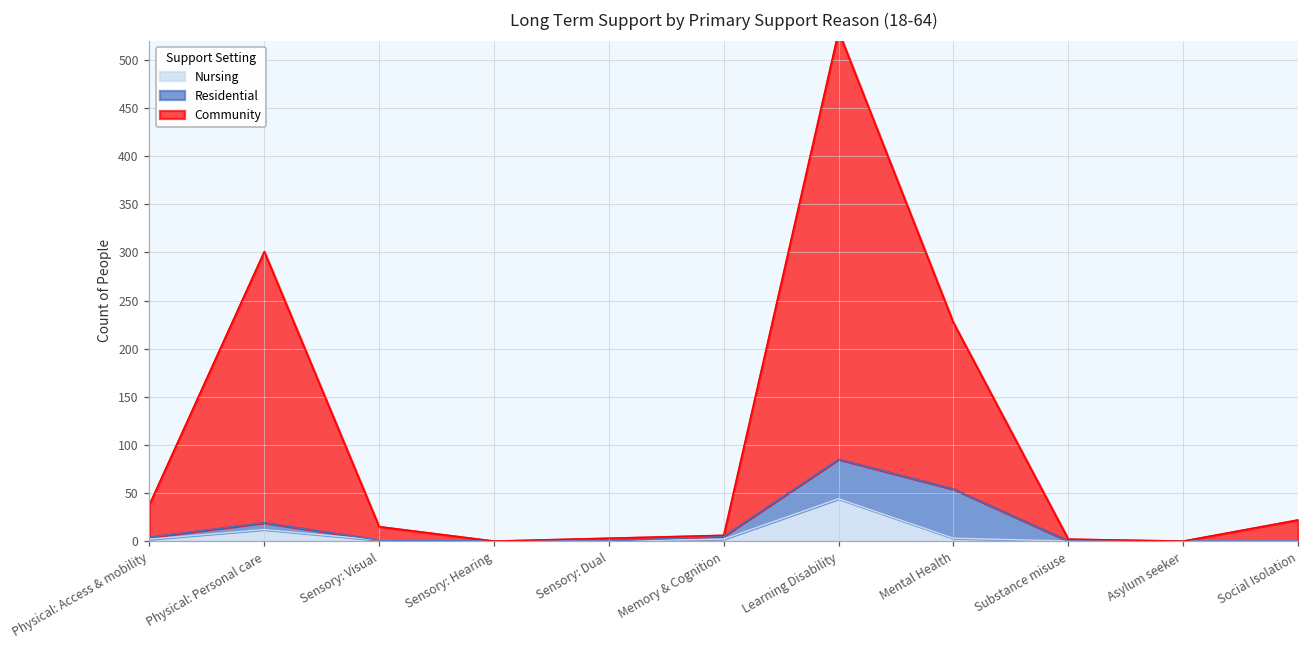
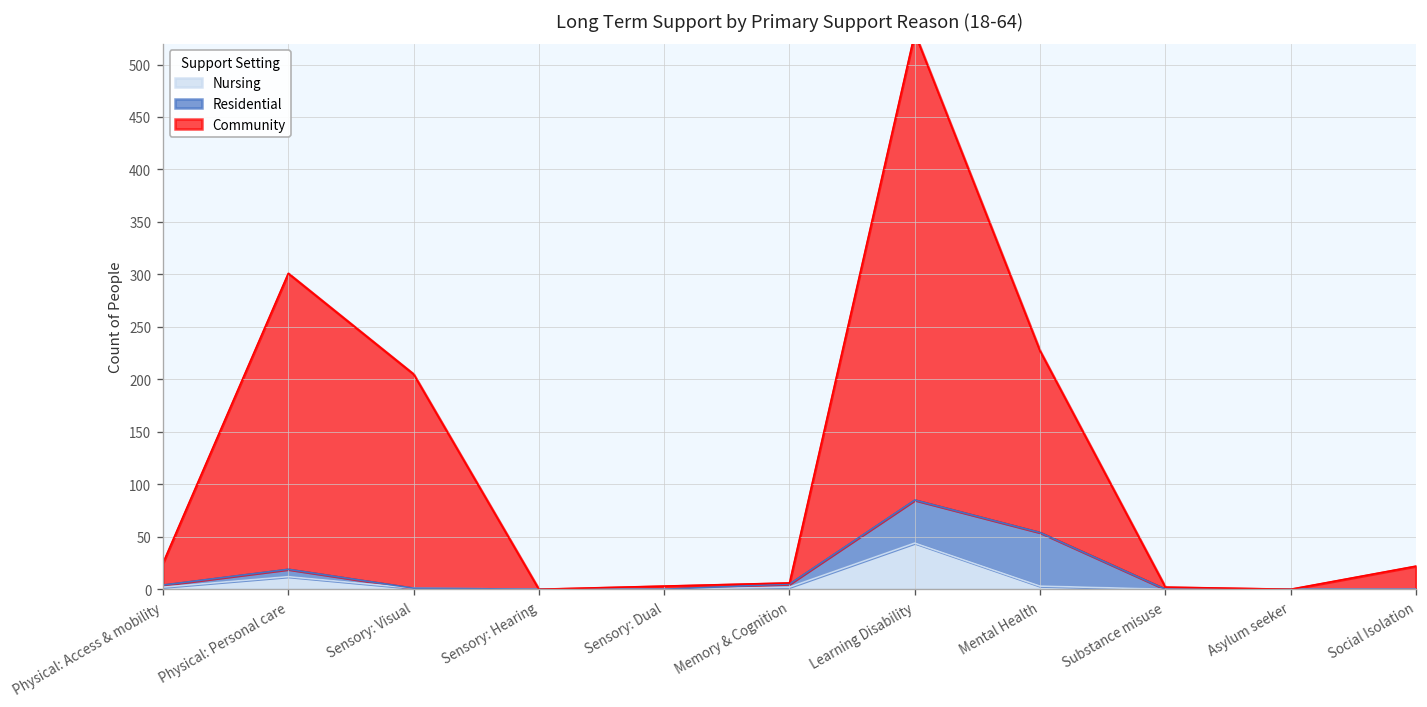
  {
    "Nursing": {
      "Physical: Personal care": 10,
      "Memory & Cognition": 0,
      "Learning Disability": 40,
      "Mental Health": 0
    },
    "Residential": {
      "Physical: Personal care": 10,
      "Learning Disability": 40,
      "Mental Health": 50
    },
    "Community": {
-     "Physical: Access & mobility": 30,
+     "Physical: Access & mobility": 20,
      "Physical: Personal care": 280,
-     "Sensory: Visual": 10,
+     "Sensory: Visual": 200,
      "Sensory: Dual": 0,
      "Mental Health": 170,
      "Social Isolation": 20
    }
  }
